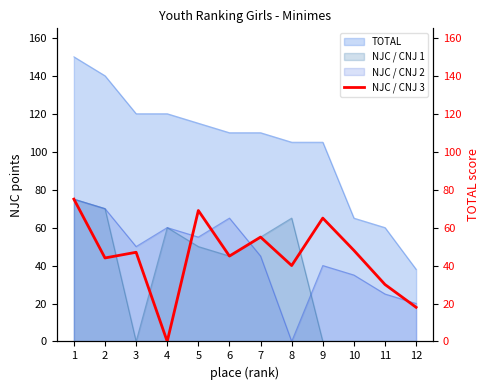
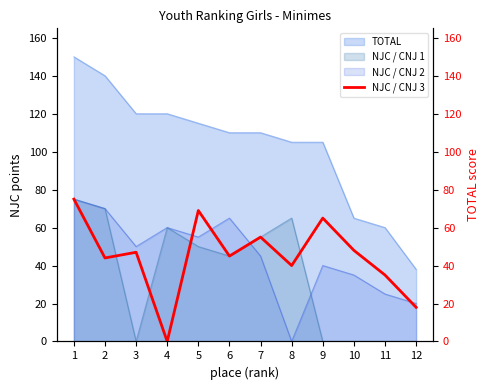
  {
    "NJC / CNJ 3": {
      "1": 75,
      "2": 44,
      "3": 47,
      "4": 0,
      "5": 69,
      "6": 45,
      "7": 55,
      "8": 40,
      "9": 65,
      "10": 48,
-     "11": 30,
+     "11": 35,
      "12": 18
    }
  }
